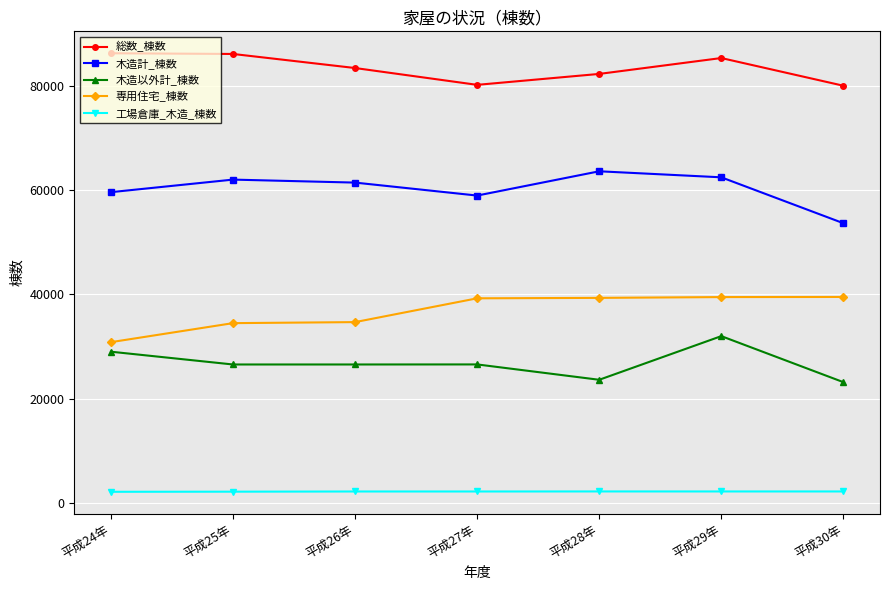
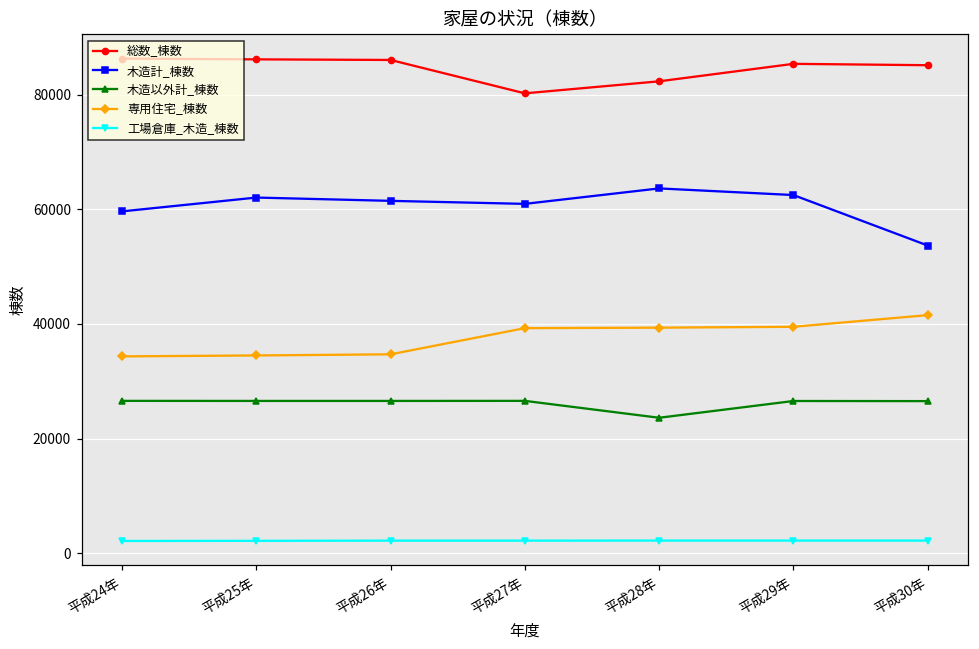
  {
    "総数_棟数": {
      "平成25年": 86000,
-     "平成26年": 83000,
+     "平成26年": 86000,
      "平成27年": 80000,
      "平成28年": 82000,
      "平成29年": 85000,
-     "平成30年": 80000
+     "平成30年": 85000
    },
    "木造計_棟数": {
      "平成24年": 60000,
      "平成25年": 62000,
      "平成26年": 61000,
-     "平成27年": 59000,
+     "平成27年": 61000,
      "平成28年": 64000,
      "平成29年": 62000,
      "平成30年": 54000
    },
    "木造以外計_棟数": {
-     "平成24年": 29000,
+     "平成24年": 27000,
      "平成25年": 27000,
      "平成26年": 27000,
      "平成27年": 27000,
      "平成28年": 24000,
-     "平成29年": 32000,
-     "平成30年": 23000
+     "平成29年": 27000,
+     "平成30年": 27000
    },
    "専用住宅_棟数": {
-     "平成24年": 31000,
+     "平成24年": 34000,
      "平成25年": 34000,
      "平成26年": 35000,
      "平成27年": 39000,
      "平成28年": 39000,
      "平成29年": 39000,
-     "平成30年": 40000
+     "平成30年": 42000
    },
    "工場倉庫_木造_棟数": {
      "平成24年": 2000,
      "平成25年": 2000,
      "平成26年": 2000,
      "平成27年": 2000,
      "平成28年": 2000,
      "平成29年": 2000,
      "平成30年": 2000
    }
  }
